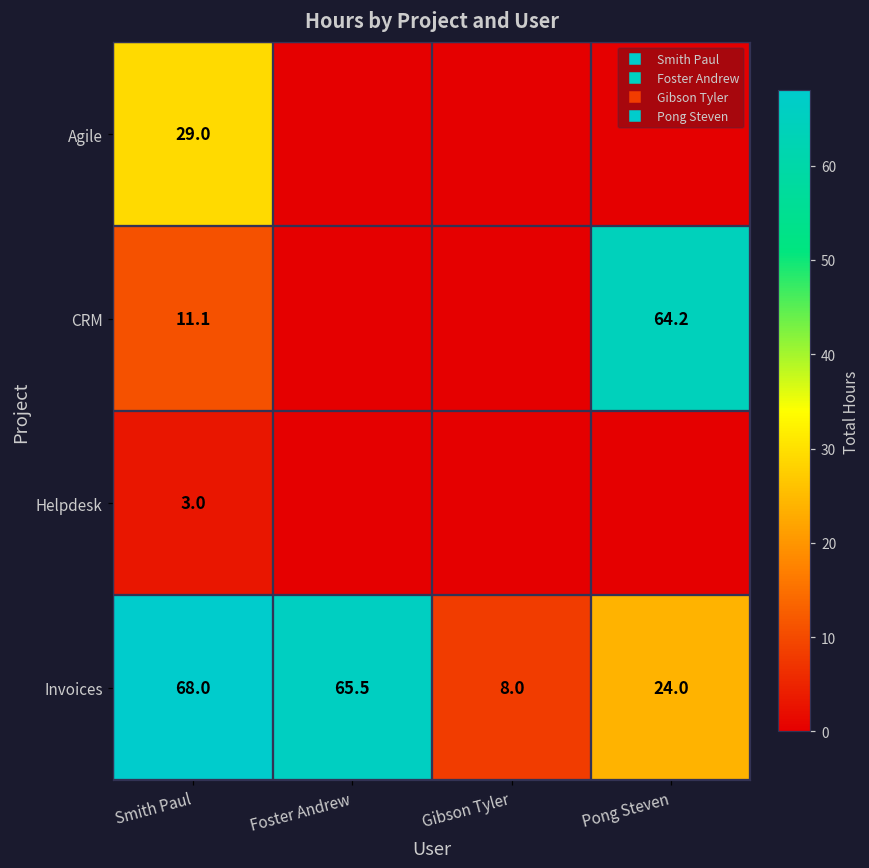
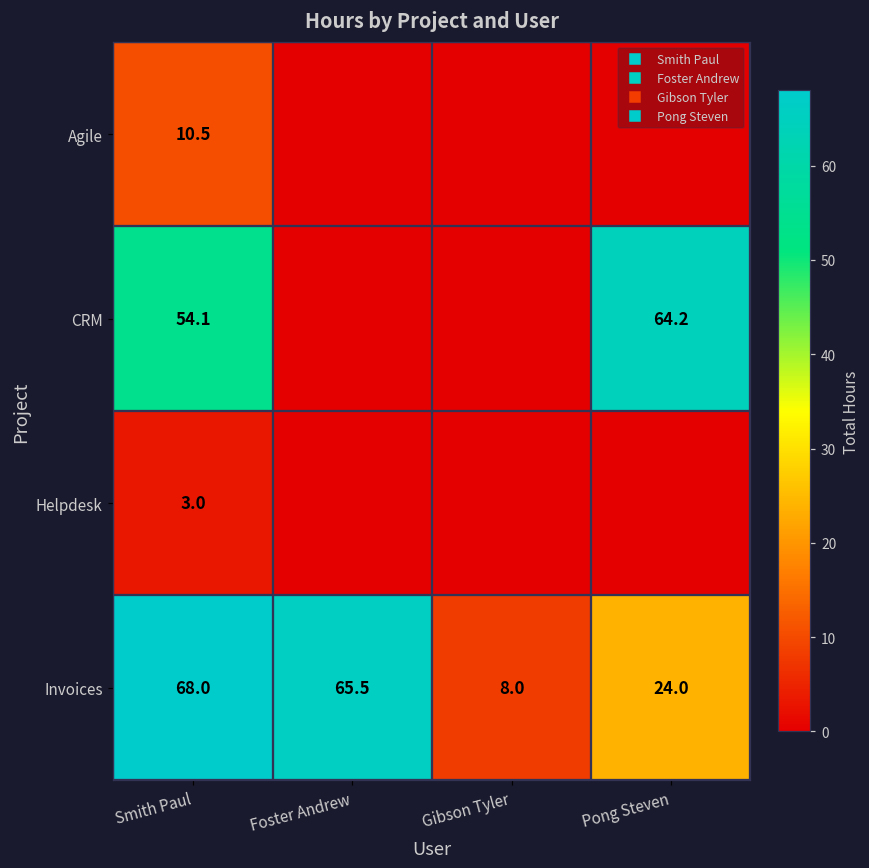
  {
    "Agile": {
-     "Smith Paul": 29.0
+     "Smith Paul": 10.5
    },
    "CRM": {
-     "Smith Paul": 11.1,
+     "Smith Paul": 54.1,
      "Pong Steven": 64.2
    },
    "Helpdesk": {
      "Smith Paul": 3.0
    },
    "Invoices": {
      "Smith Paul": 68.0,
      "Foster Andrew": 65.5,
      "Gibson Tyler": 8.0,
      "Pong Steven": 24.0
    }
  }
